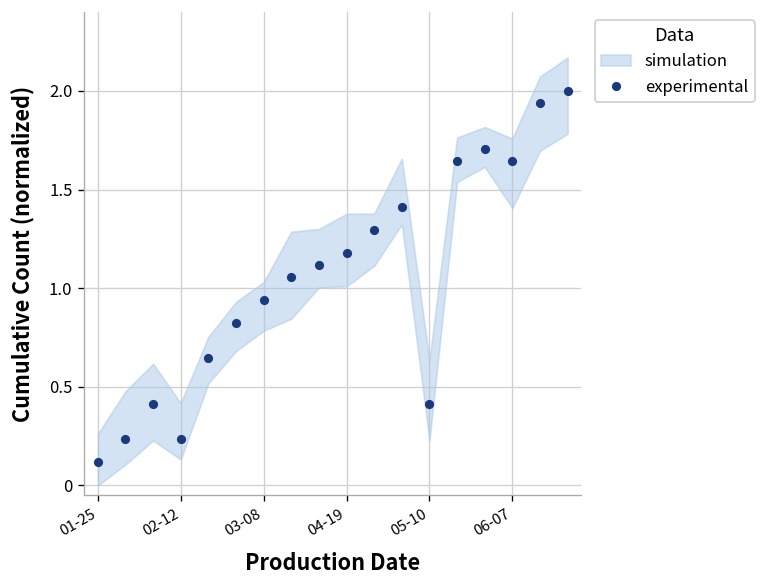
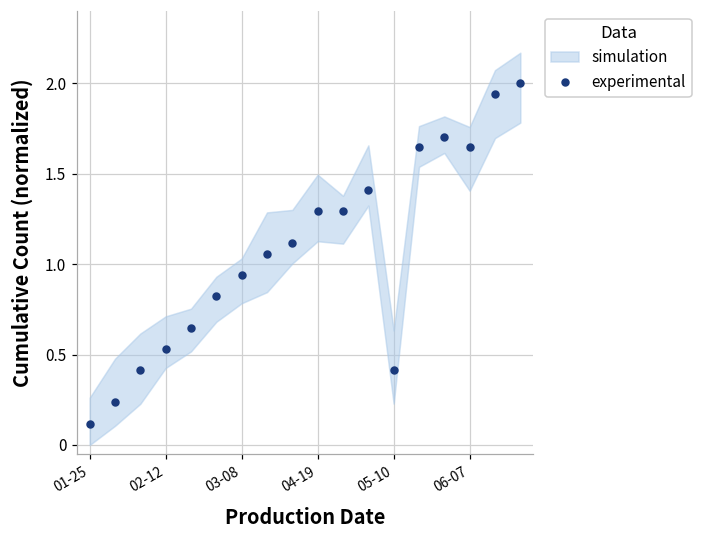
  {
    "experimental": {
      "01-25": 0.12,
-     "02-12": 0.24,
+     "02-12": 0.53,
      "03-08": 0.94,
-     "04-19": 1.18,
+     "04-19": 1.29,
      "05-10": 0.41,
      "06-07": 1.65
    },
    "simulation": {
      "01-25": 0.26
    }
  }
